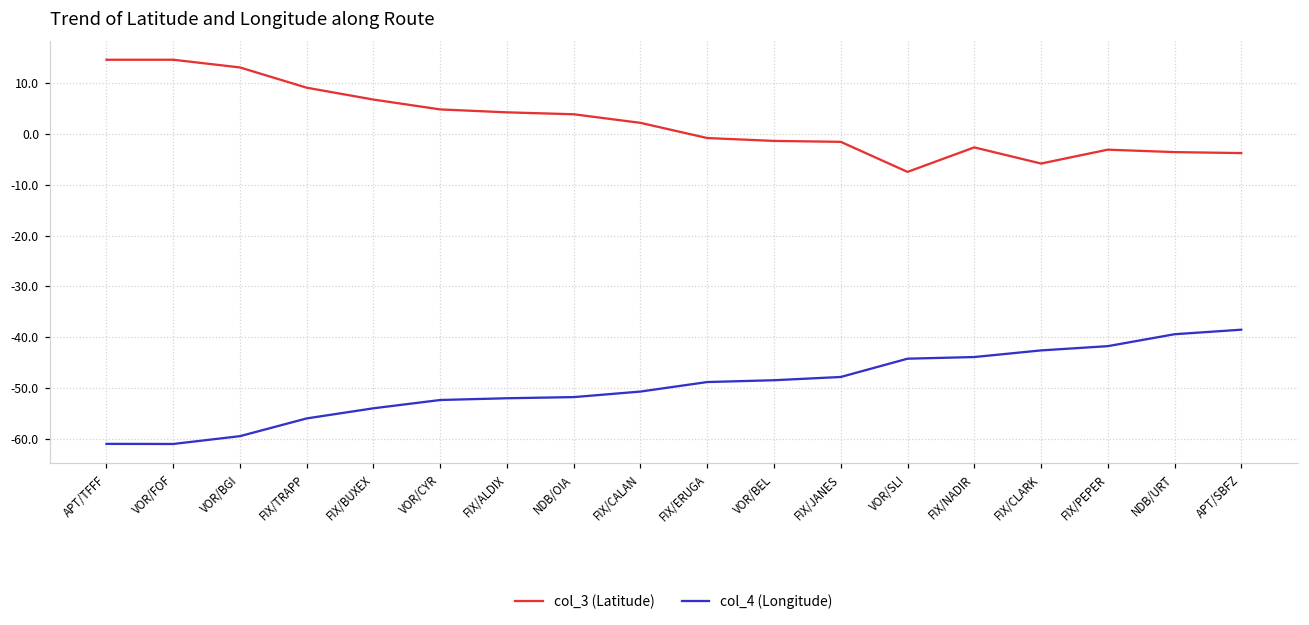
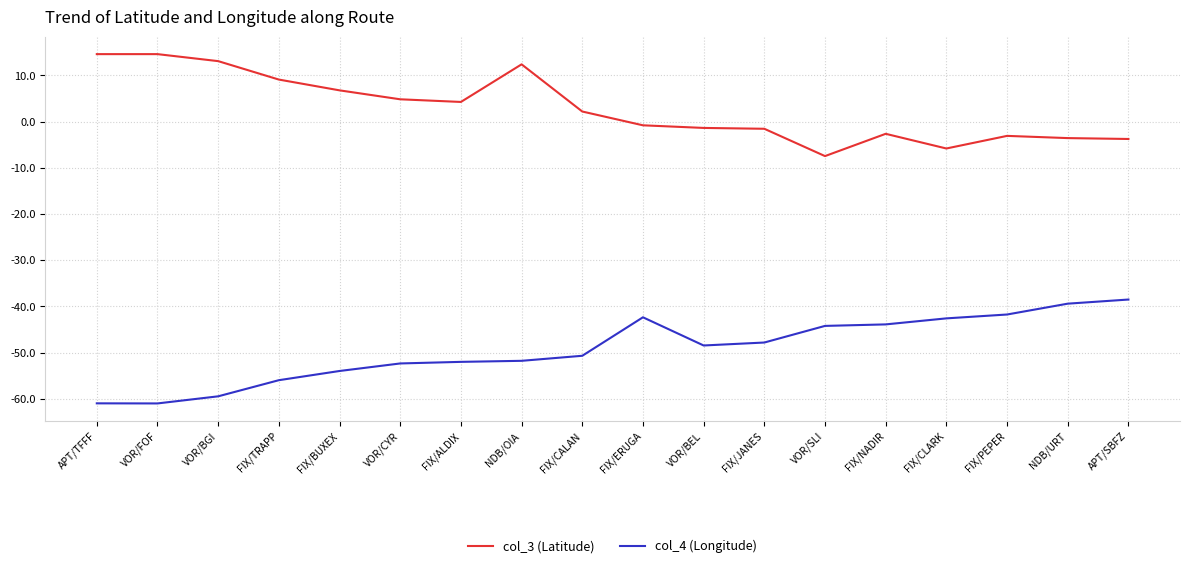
  {
    "col_3 (Latitude)": {
      "APT/TFFF": 15,
      "VOR/FOF": 15,
      "VOR/BGI": 13,
      "FIX/TRAPP": 9,
      "FIX/BUXEX": 7,
      "VOR/CYR": 5,
      "FIX/ALDIX": 4,
-     "NDB/OIA": 4,
+     "NDB/OIA": 12,
      "FIX/CALAN": 2,
      "FIX/ERUGA": -1,
      "VOR/BEL": -1,
      "FIX/JANES": -2,
      "VOR/SLI": -7,
      "FIX/NADIR": -3,
      "FIX/CLARK": -6,
      "FIX/PEPER": -3,
      "NDB/URT": -4,
      "APT/SBFZ": -4
    },
    "col_4 (Longitude)": {
      "APT/TFFF": -61,
      "VOR/FOF": -61,
      "VOR/BGI": -59,
      "FIX/TRAPP": -56,
      "FIX/BUXEX": -54,
      "VOR/CYR": -52,
      "FIX/ALDIX": -52,
      "NDB/OIA": -52,
      "FIX/CALAN": -51,
-     "FIX/ERUGA": -49,
+     "FIX/ERUGA": -42,
      "VOR/BEL": -48,
      "FIX/JANES": -48,
      "VOR/SLI": -44,
      "FIX/NADIR": -44,
      "FIX/CLARK": -43,
      "FIX/PEPER": -42,
      "NDB/URT": -39,
      "APT/SBFZ": -39
    }
  }
